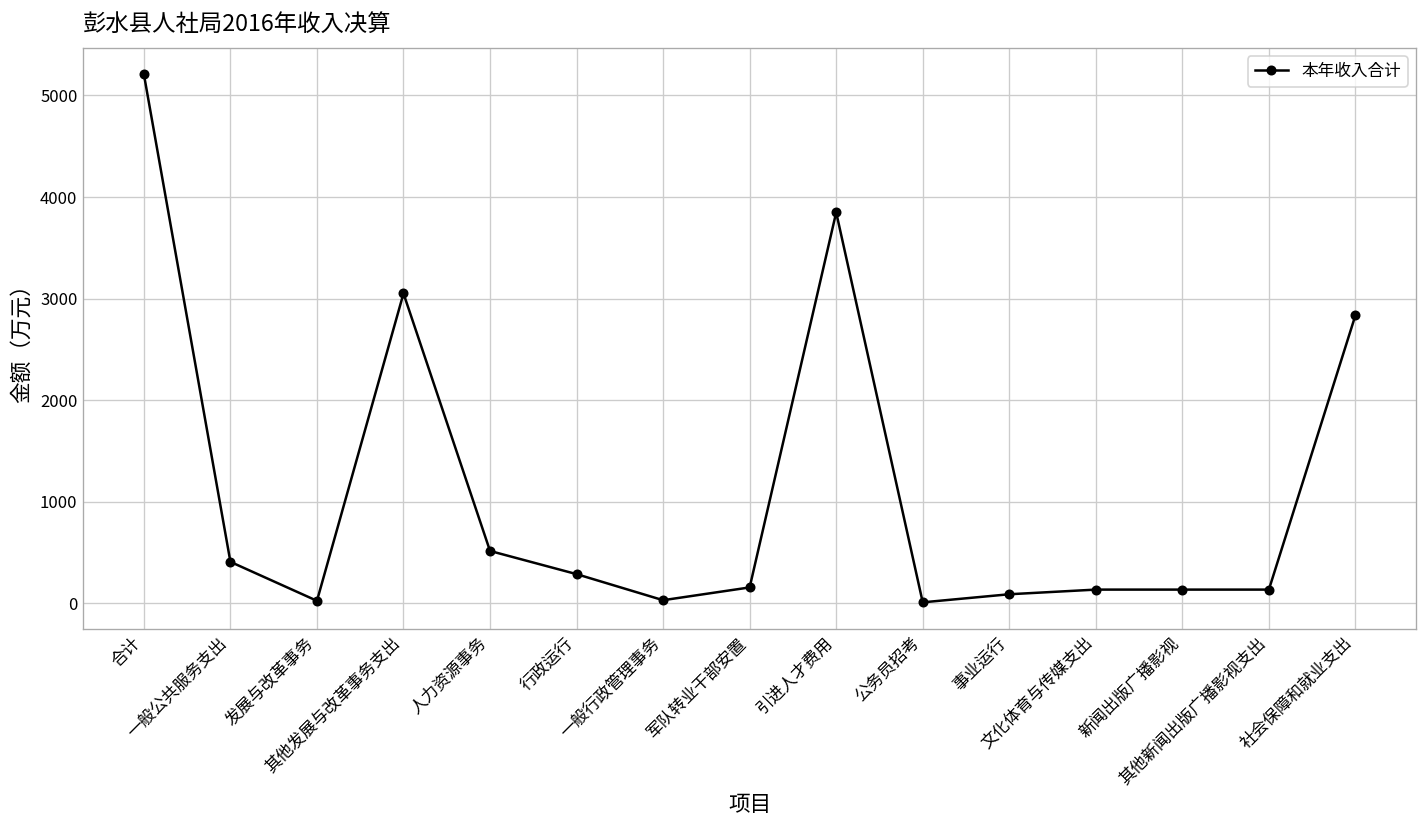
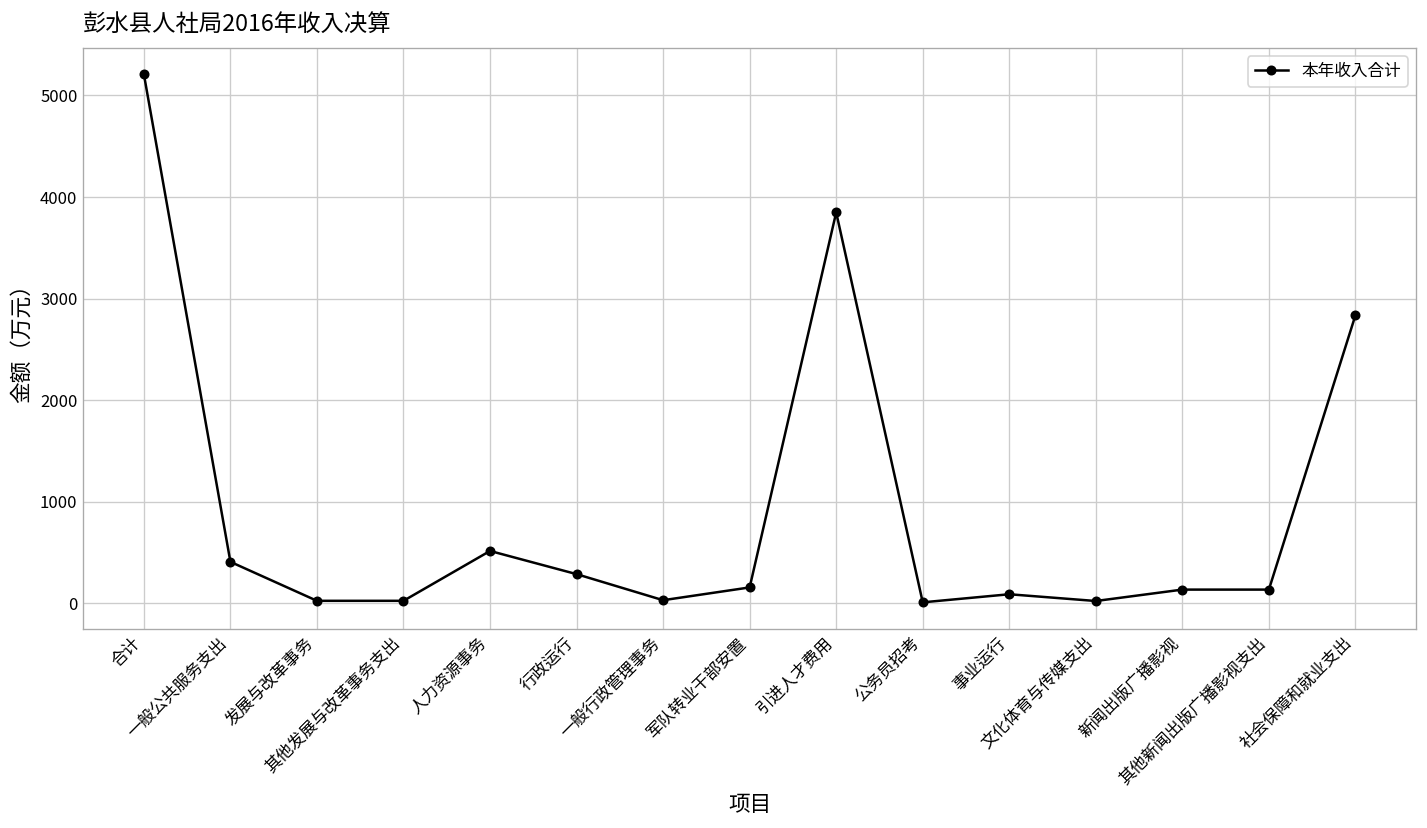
  {
    "合计": 5200,
    "一般公共服务支出": 400,
    "发展与改革事务": 0,
-   "其他发展与改革事务支出": 3100,
+   "其他发展与改革事务支出": 0,
    "人力资源事务": 500,
    "行政运行": 300,
    "一般行政管理事务": 0,
    "军队转业干部安置": 200,
    "引进人才费用": 3800,
    "公务员招考": 0,
    "事业运行": 100,
-   "文化体育与传媒支出": 100,
+   "文化体育与传媒支出": 0,
    "新闻出版广播影视": 100,
    "其他新闻出版广播影视支出": 100,
    "社会保障和就业支出": 2800
  }
